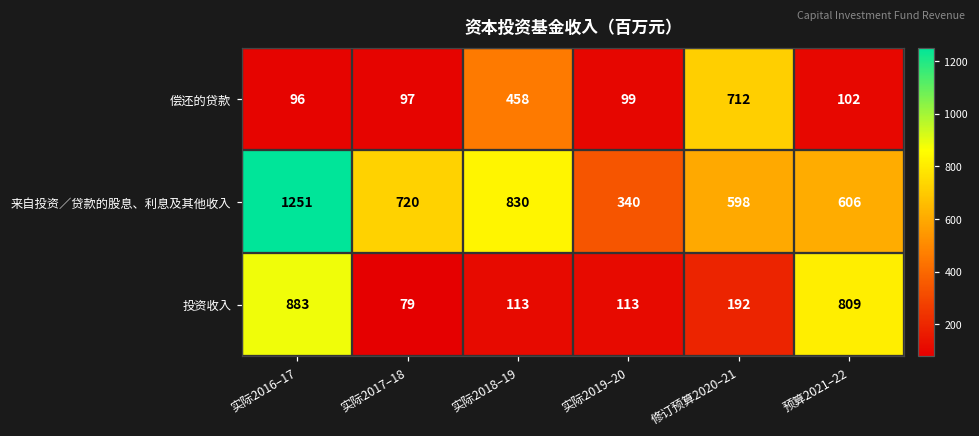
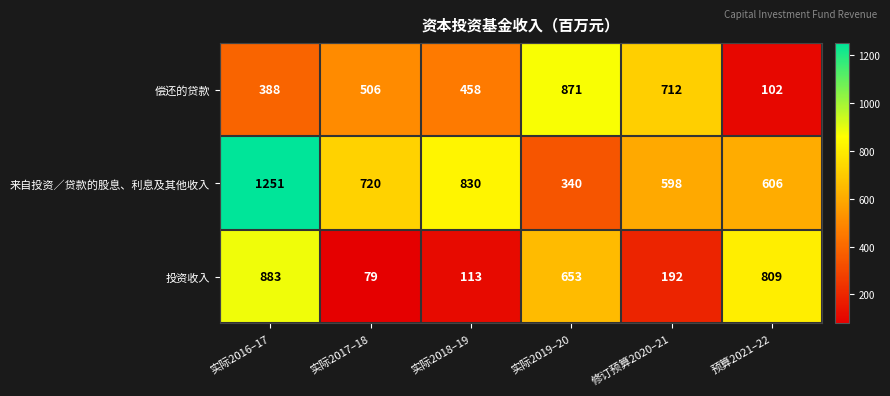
  {
    "偿还的贷款": {
-     "实际2016–17": 96,
-     "实际2017–18": 97,
+     "实际2016–17": 388,
+     "实际2017–18": 506,
      "实际2018–19": 458,
-     "实际2019–20": 99,
+     "实际2019–20": 871,
      "修订预算2020–21": 712,
      "预算2021–22": 102
    },
    "来自投资／贷款的股息、利息及其他收入": {
      "实际2016–17": 1251,
      "实际2017–18": 720,
      "实际2018–19": 830,
      "实际2019–20": 340,
      "修订预算2020–21": 598,
      "预算2021–22": 606
    },
    "投资收入": {
      "实际2016–17": 883,
      "实际2017–18": 79,
      "实际2018–19": 113,
-     "实际2019–20": 113,
+     "实际2019–20": 653,
      "修订预算2020–21": 192,
      "预算2021–22": 809
    }
  }
